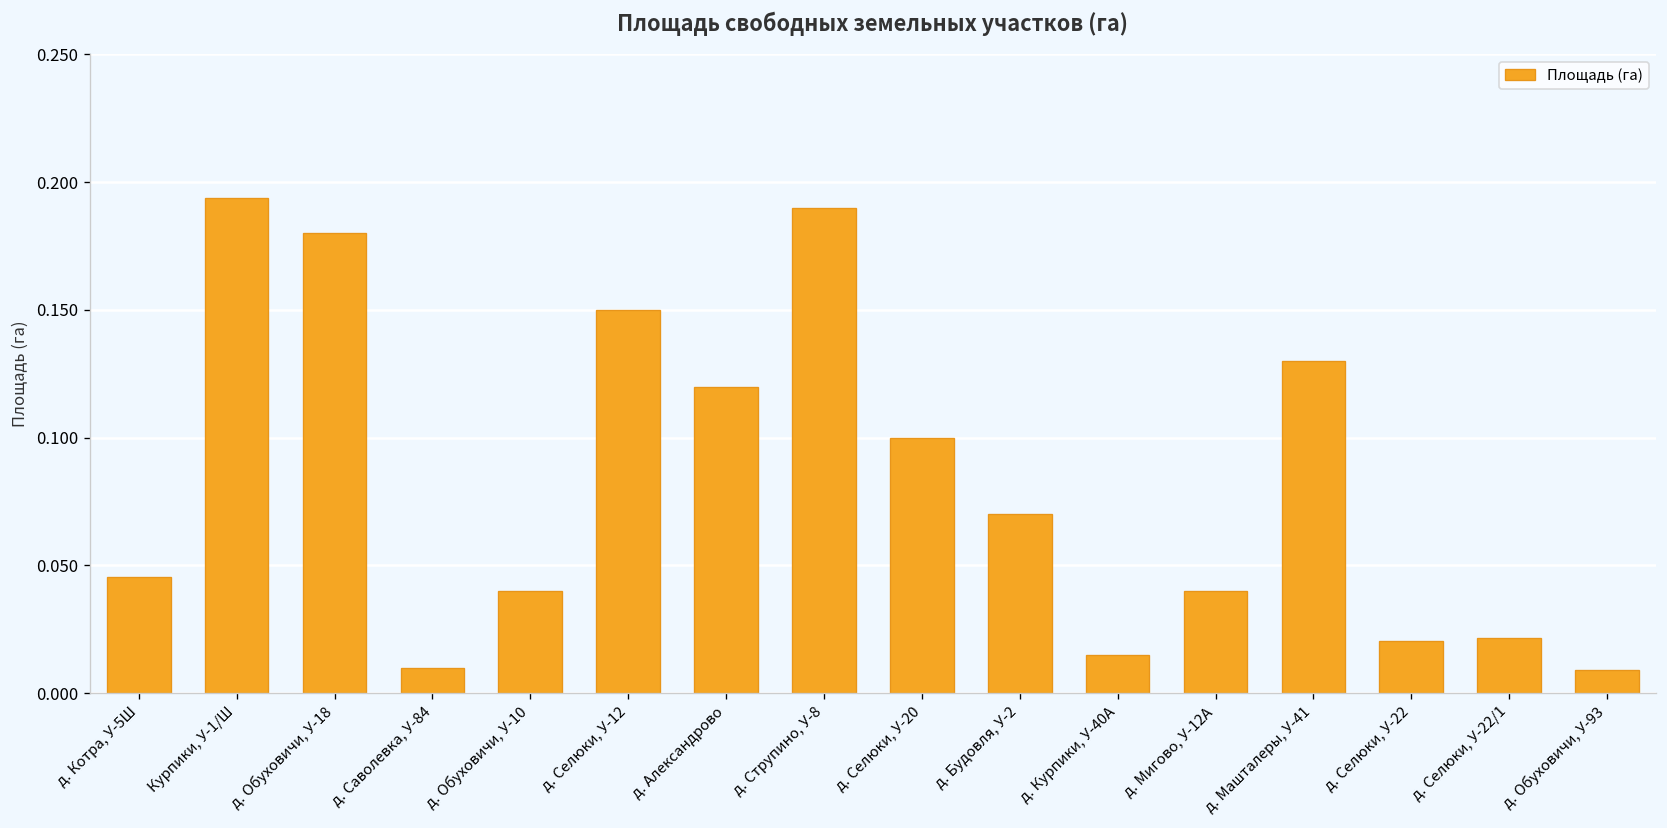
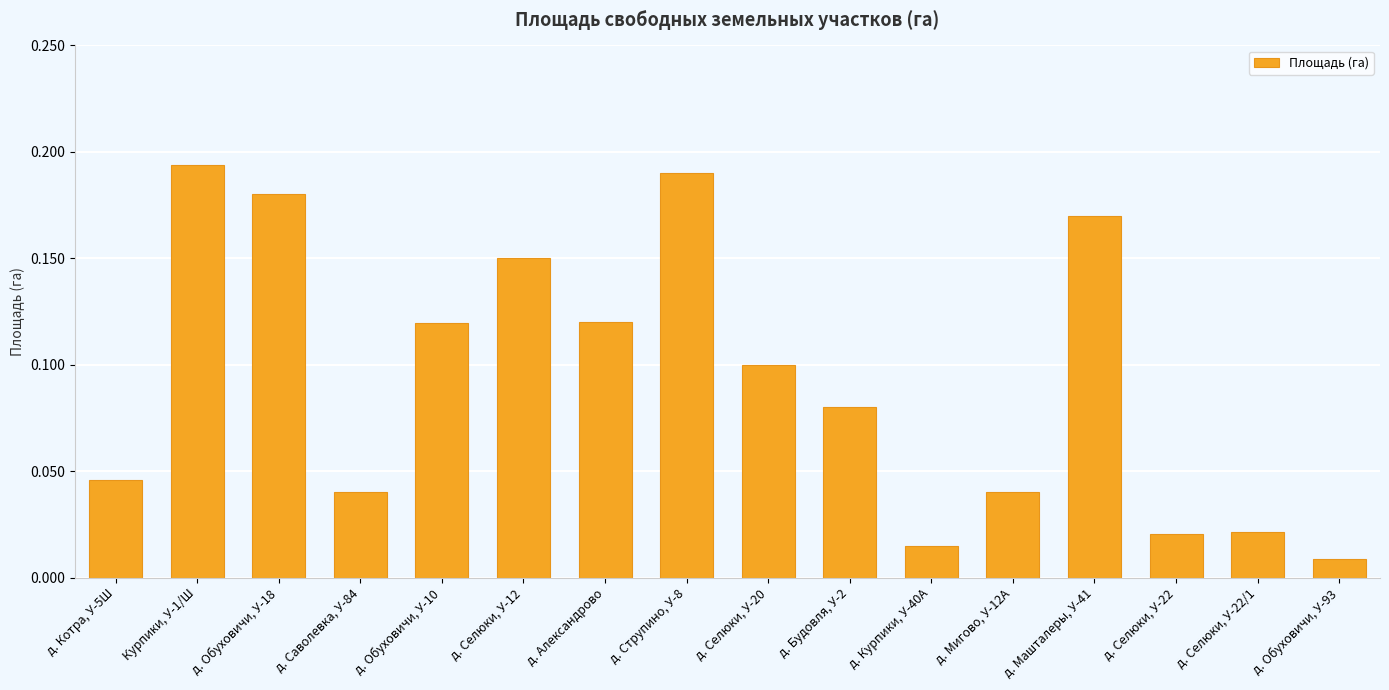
  {
    "д. Котра, У-5Ш": 0.046,
    "Курпики, У-1/Ш": 0.194,
    "д. Обуховичи, У-18": 0.180,
-   "д. Саволевка, У-84": 0.01,
-   "д. Обуховичи, У-10": 0.040,
+   "д. Саволевка, У-84": 0.04,
+   "д. Обуховичи, У-10": 0.120,
    "д. Селюки, У-12": 0.150,
    "д. Александрово": 0.120,
    "д. Струпино, У-8": 0.190,
    "д. Селюки, У-20": 0.100,
-   "д. Будовля, У-2": 0.07,
+   "д. Будовля, У-2": 0.08,
    "д. Курпики, У-40А": 0.015,
    "д. Мигово, У-12А": 0.040,
-   "д. Машталеры, У-41": 0.13,
+   "д. Машталеры, У-41": 0.17,
    "д. Селюки, У-22": 0.020,
    "д. Селюки, У-22/1": 0.022,
    "д. Обуховичи, У-93": 0.009
  }
